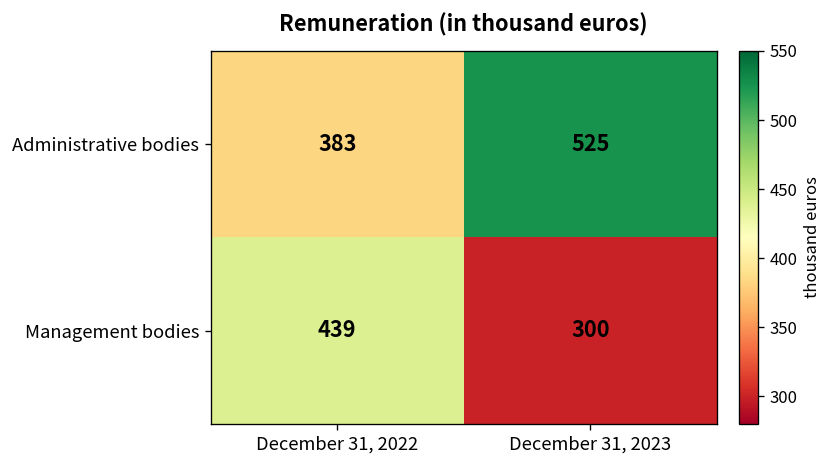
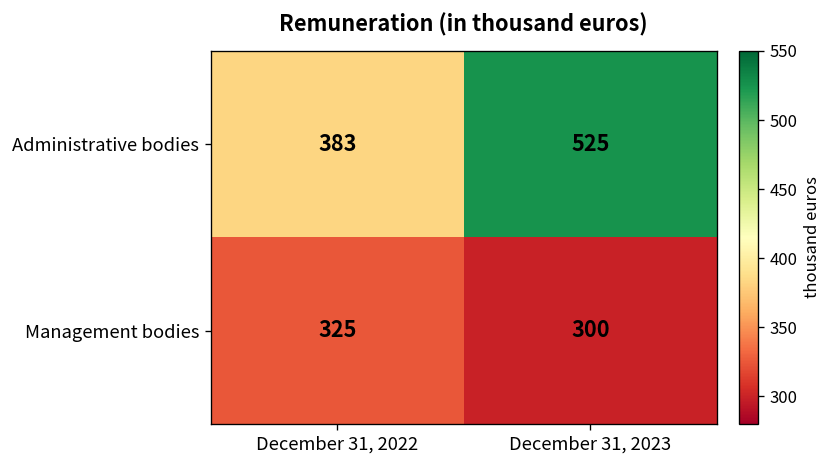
  {
    "Administrative bodies": {
      "December 31, 2022": 383,
      "December 31, 2023": 525
    },
    "Management bodies": {
-     "December 31, 2022": 439,
+     "December 31, 2022": 325,
      "December 31, 2023": 300
    }
  }
